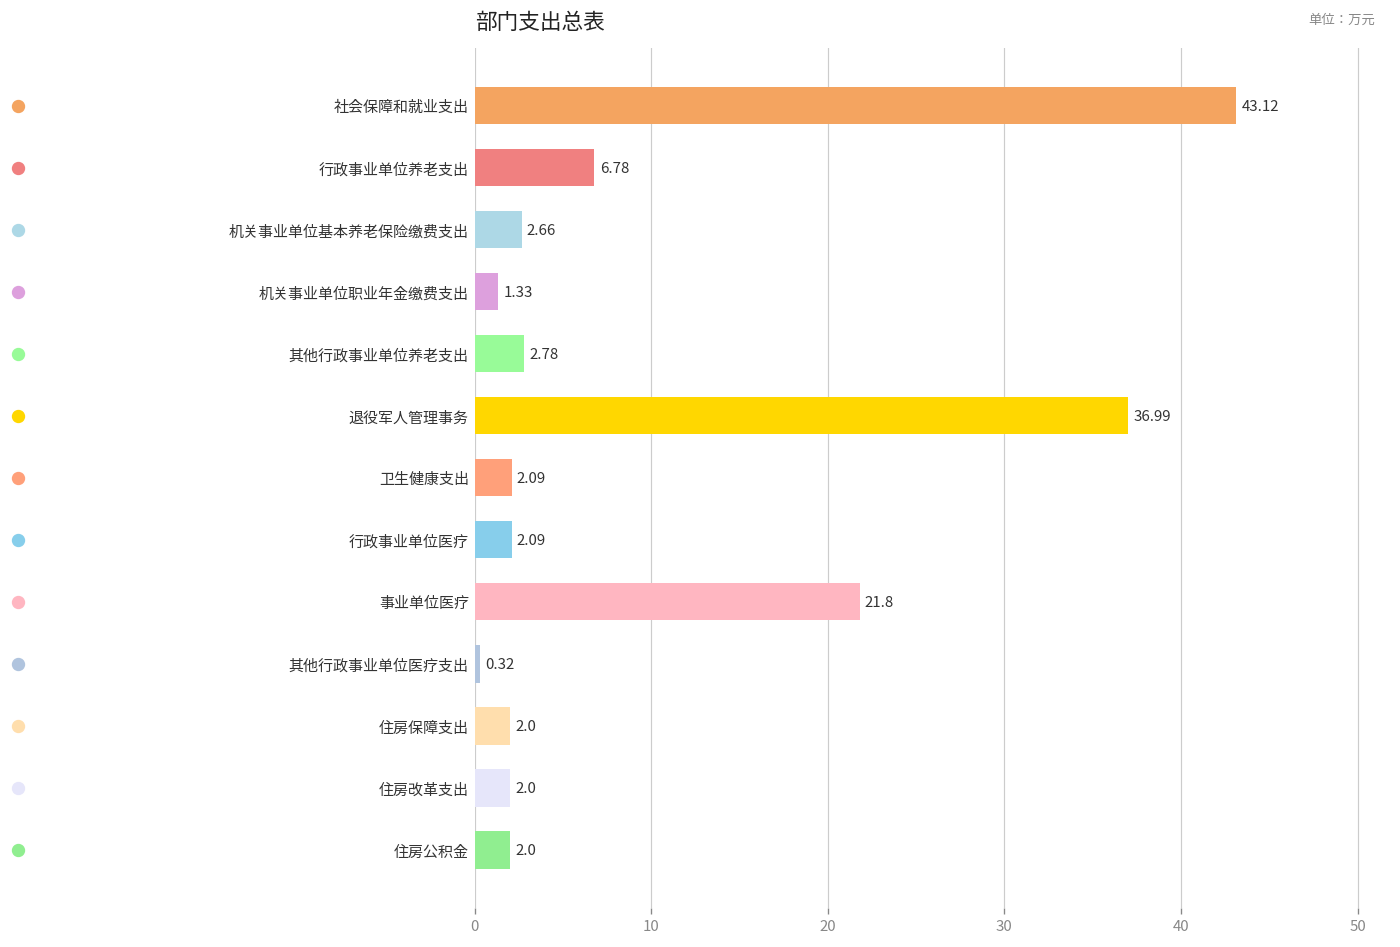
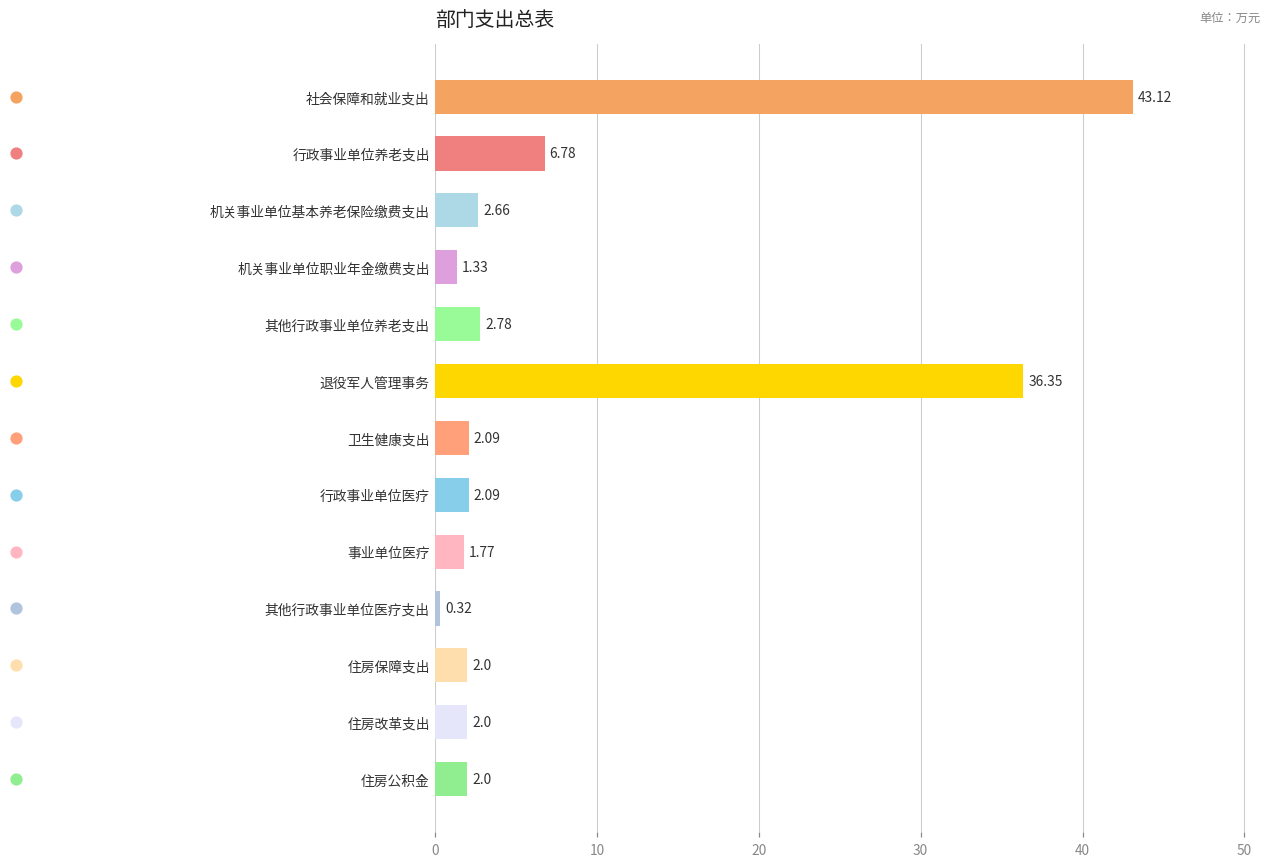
  {
    "社会保障和就业支出": 43.12,
    "行政事业单位养老支出": 6.78,
    "机关事业单位基本养老保险缴费支出": 2.66,
    "机关事业单位职业年金缴费支出": 1.33,
    "其他行政事业单位养老支出": 2.78,
-   "退役军人管理事务": 36.99,
+   "退役军人管理事务": 36.35,
    "卫生健康支出": 2.09,
    "行政事业单位医疗": 2.09,
-   "事业单位医疗": 21.8,
+   "事业单位医疗": 1.77,
    "其他行政事业单位医疗支出": 0.32,
    "住房保障支出": 2.0,
    "住房改革支出": 2.0,
    "住房公积金": 2.0
  }
